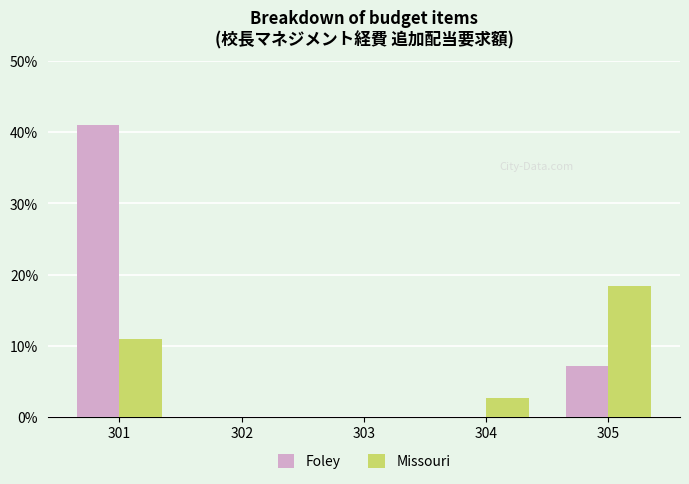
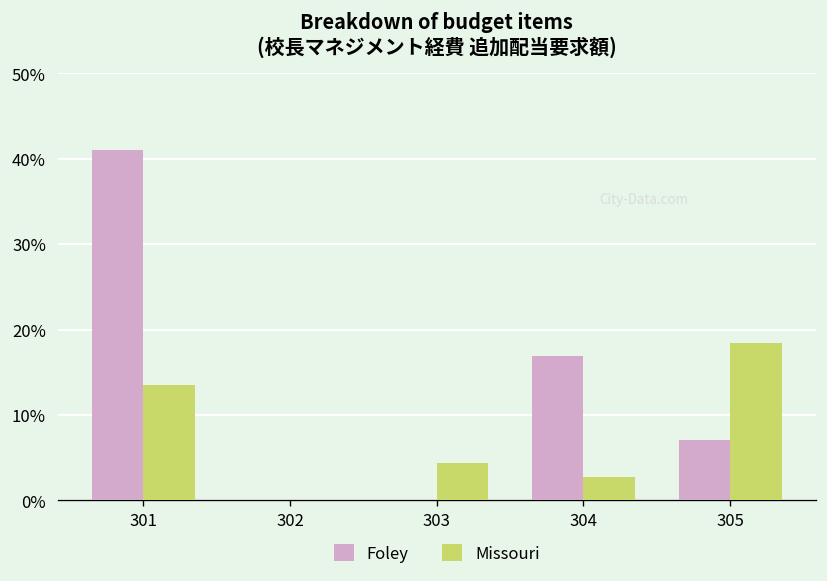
  {
    "Foley": {
      "301": "41%",
      "302": "0%",
      "303": "0%",
-     "304": "0%",
+     "304": "17%",
      "305": "7%"
    },
    "Missouri": {
-     "301": "11%",
+     "301": "14%",
      "302": "0%",
-     "303": "0%",
+     "303": "4%",
      "304": "3%",
      "305": "18%"
    }
  }
